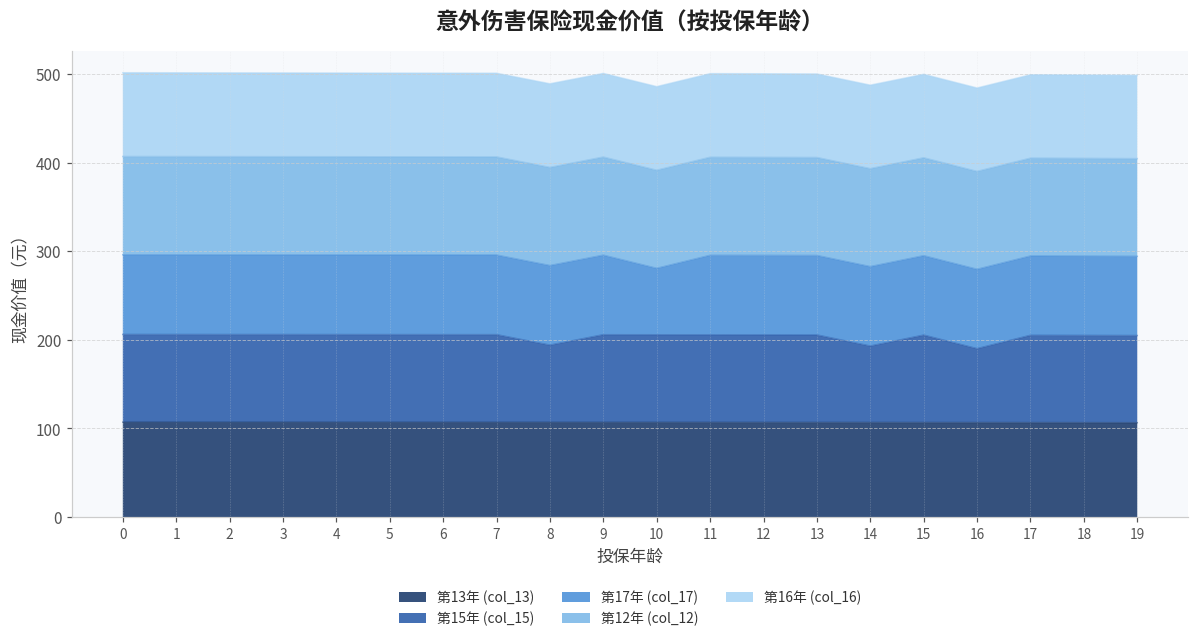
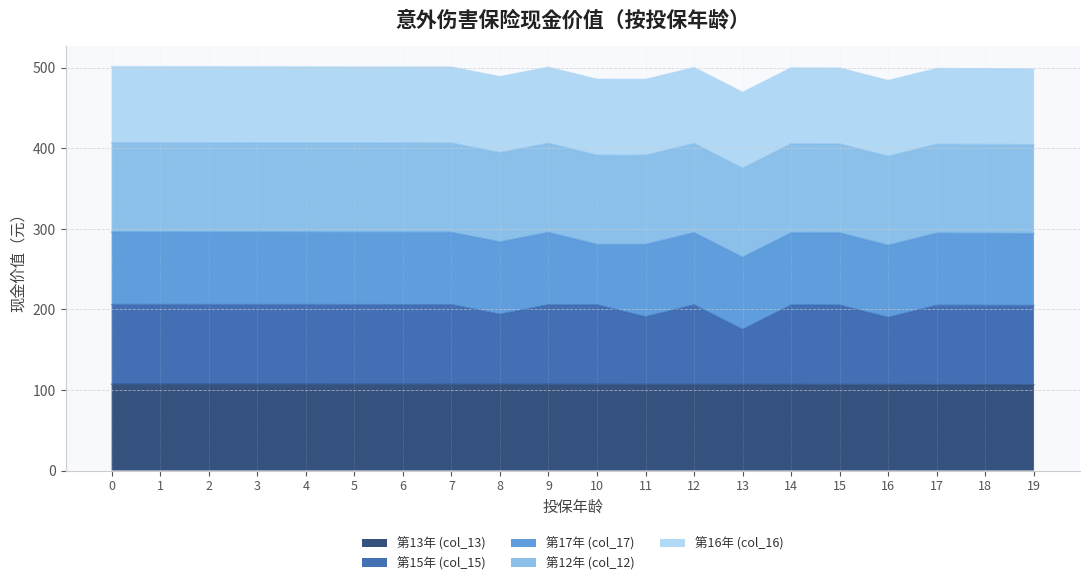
  {
    "第13年 (col_13)": {
      "0": 110,
      "1": 110,
      "2": 110,
      "3": 110,
      "4": 110,
      "5": 110,
      "6": 110,
      "7": 110,
      "8": 110,
      "9": 110,
      "10": 110,
      "11": 110,
      "12": 110,
      "13": 110,
      "14": 110,
      "15": 110,
      "16": 110,
      "17": 110,
      "18": 110,
      "19": 110
    },
    "第15年 (col_15)": {
      "0": 100,
      "1": 100,
      "2": 100,
      "3": 100,
      "4": 100,
      "5": 100,
      "6": 100,
      "7": 100,
      "8": 90,
      "9": 100,
      "10": 100,
-     "11": 100,
+     "11": 80,
      "12": 100,
-     "13": 100,
-     "14": 90,
+     "13": 70,
+     "14": 100,
      "15": 100,
      "16": 80,
      "17": 100,
      "18": 100,
      "19": 100
    },
    "第17年 (col_17)": {
      "0": 90,
      "1": 90,
      "2": 90,
      "3": 90,
      "4": 90,
      "5": 90,
      "6": 90,
      "7": 90,
      "8": 90,
      "9": 90,
      "10": 80,
      "11": 90,
      "12": 90,
      "13": 90,
      "14": 90,
      "15": 90,
      "16": 90,
      "17": 90,
      "18": 90,
      "19": 90
    }
  }
